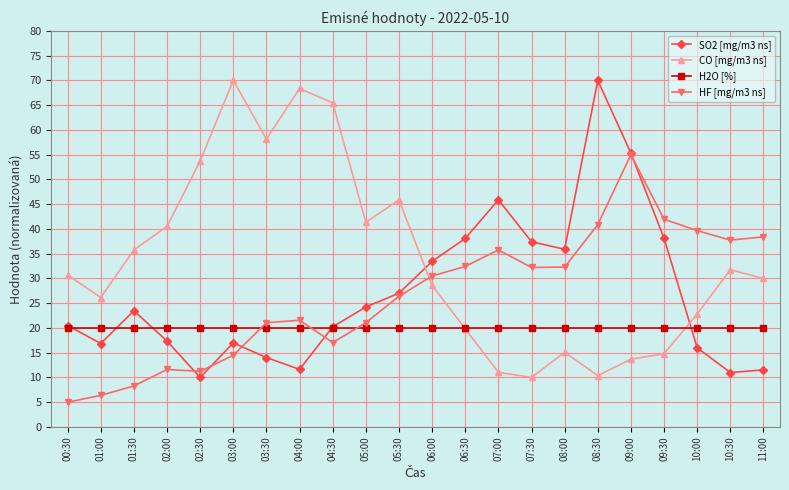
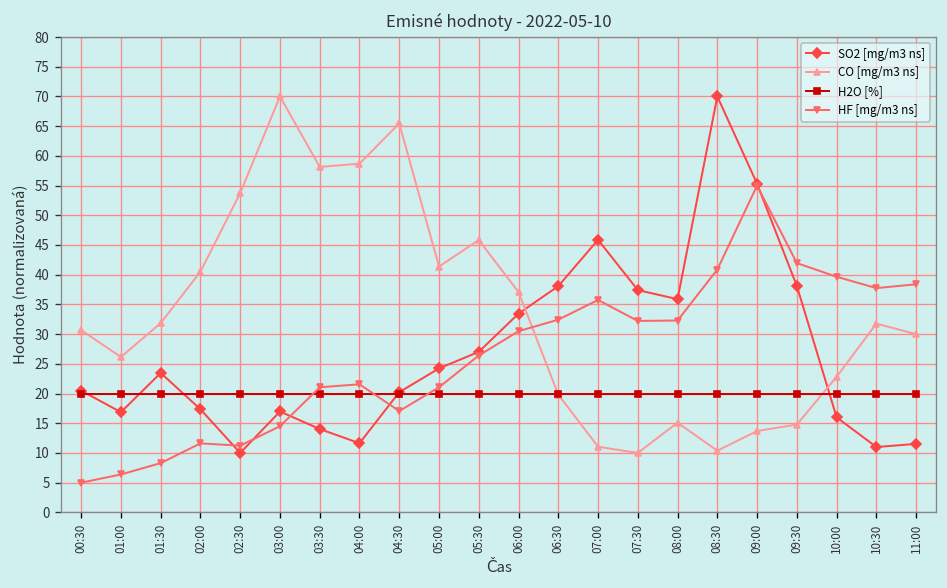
  {
    "CO [mg/m3 ns]": {
      "00:30": 31,
      "01:00": 26,
-     "01:30": 36,
+     "01:30": 32,
      "02:00": 41,
      "02:30": 54,
      "03:00": 70,
      "03:30": 58,
-     "04:00": 68,
+     "04:00": 59,
      "04:30": 65,
      "05:00": 41,
      "05:30": 46,
-     "06:00": 29,
+     "06:00": 37,
      "07:00": 11,
      "07:30": 10,
      "08:00": 15,
      "08:30": 10,
      "09:00": 14,
      "09:30": 15,
      "10:00": 23,
      "10:30": 32,
      "11:00": 30
    },
    "H2O [%]": {
      "01:00": 20,
      "01:30": 20,
      "02:00": 20,
      "02:30": 20,
      "03:00": 20,
      "03:30": 20,
      "04:00": 20,
      "05:00": 20,
      "05:30": 20,
      "06:00": 20,
      "07:00": 20,
      "07:30": 20,
      "08:00": 20,
      "08:30": 20,
      "09:00": 20,
      "09:30": 20,
      "10:00": 20,
      "10:30": 20,
      "11:00": 20
    }
  }
